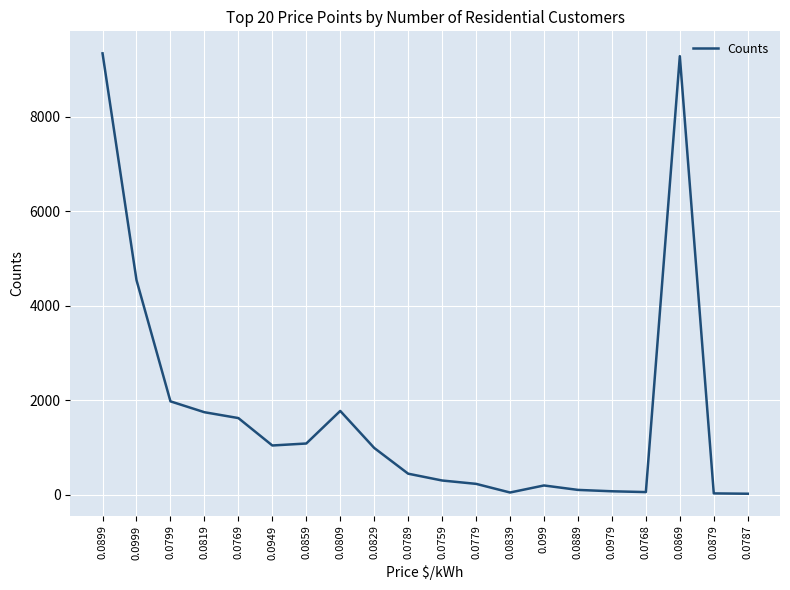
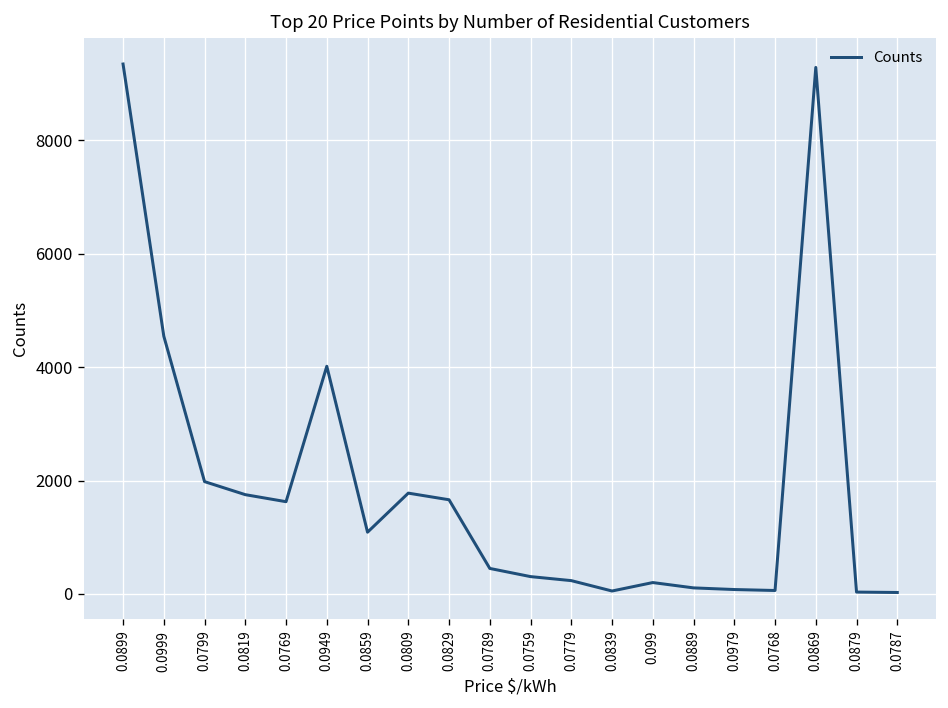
  {
    "0.0899": 9300,
    "0.0999": 4500,
    "0.0799": 2000,
    "0.0819": 1800,
    "0.0769": 1600,
-   "0.0949": 1000,
+   "0.0949": 4000,
    "0.0859": 1100,
    "0.0809": 1800,
-   "0.0829": 1000,
+   "0.0829": 1700,
    "0.0789": 500,
    "0.0759": 300,
    "0.0779": 200,
    "0.0839": 100,
    "0.099": 200,
    "0.0889": 100,
    "0.0979": 100,
    "0.0768": 100,
    "0.0869": 9300,
    "0.0879": 0,
    "0.0787": 0
  }
